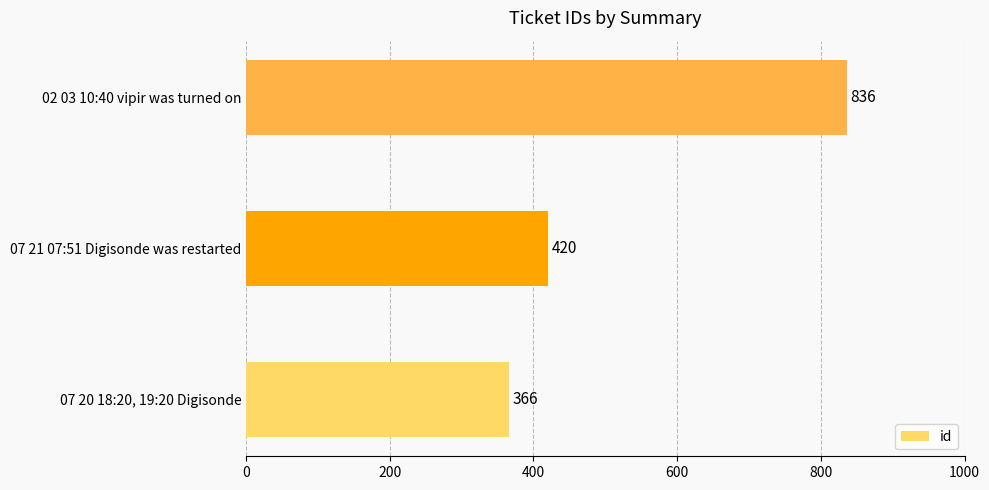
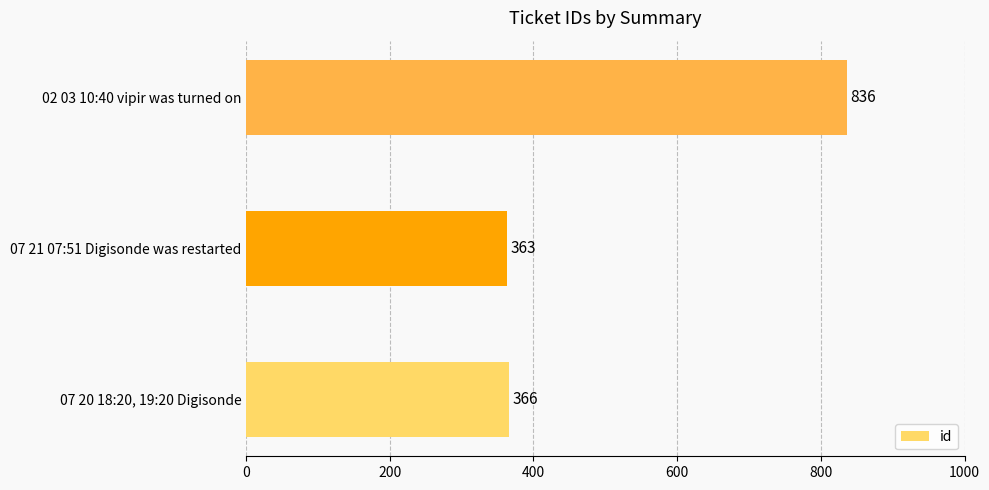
  {
    "02 03 10:40 vipir was turned on": 836,
-   "07 21 07:51 Digisonde was restarted": 420,
+   "07 21 07:51 Digisonde was restarted": 363,
    "07 20 18:20, 19:20 Digisonde": 366
  }
